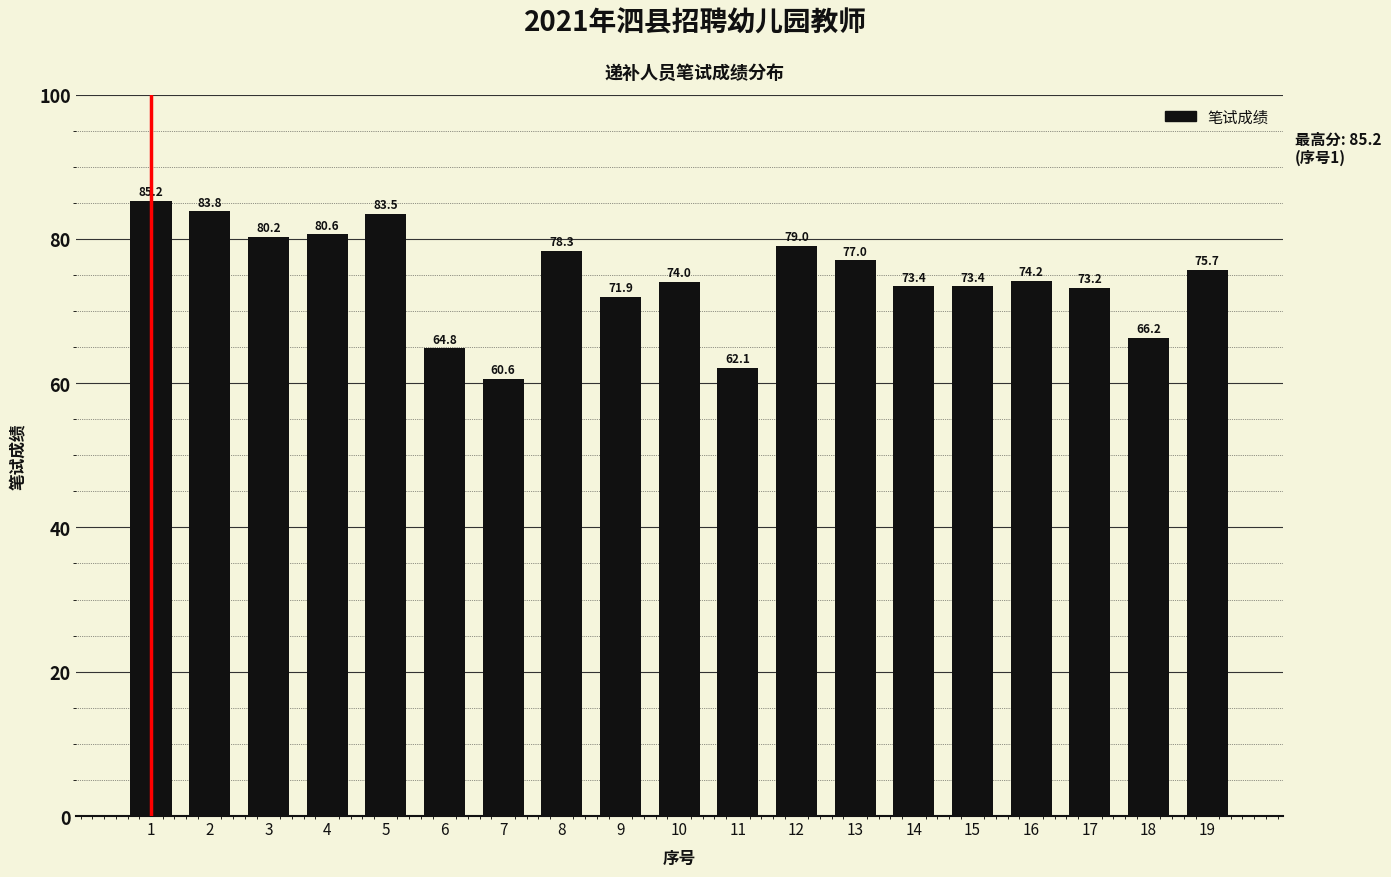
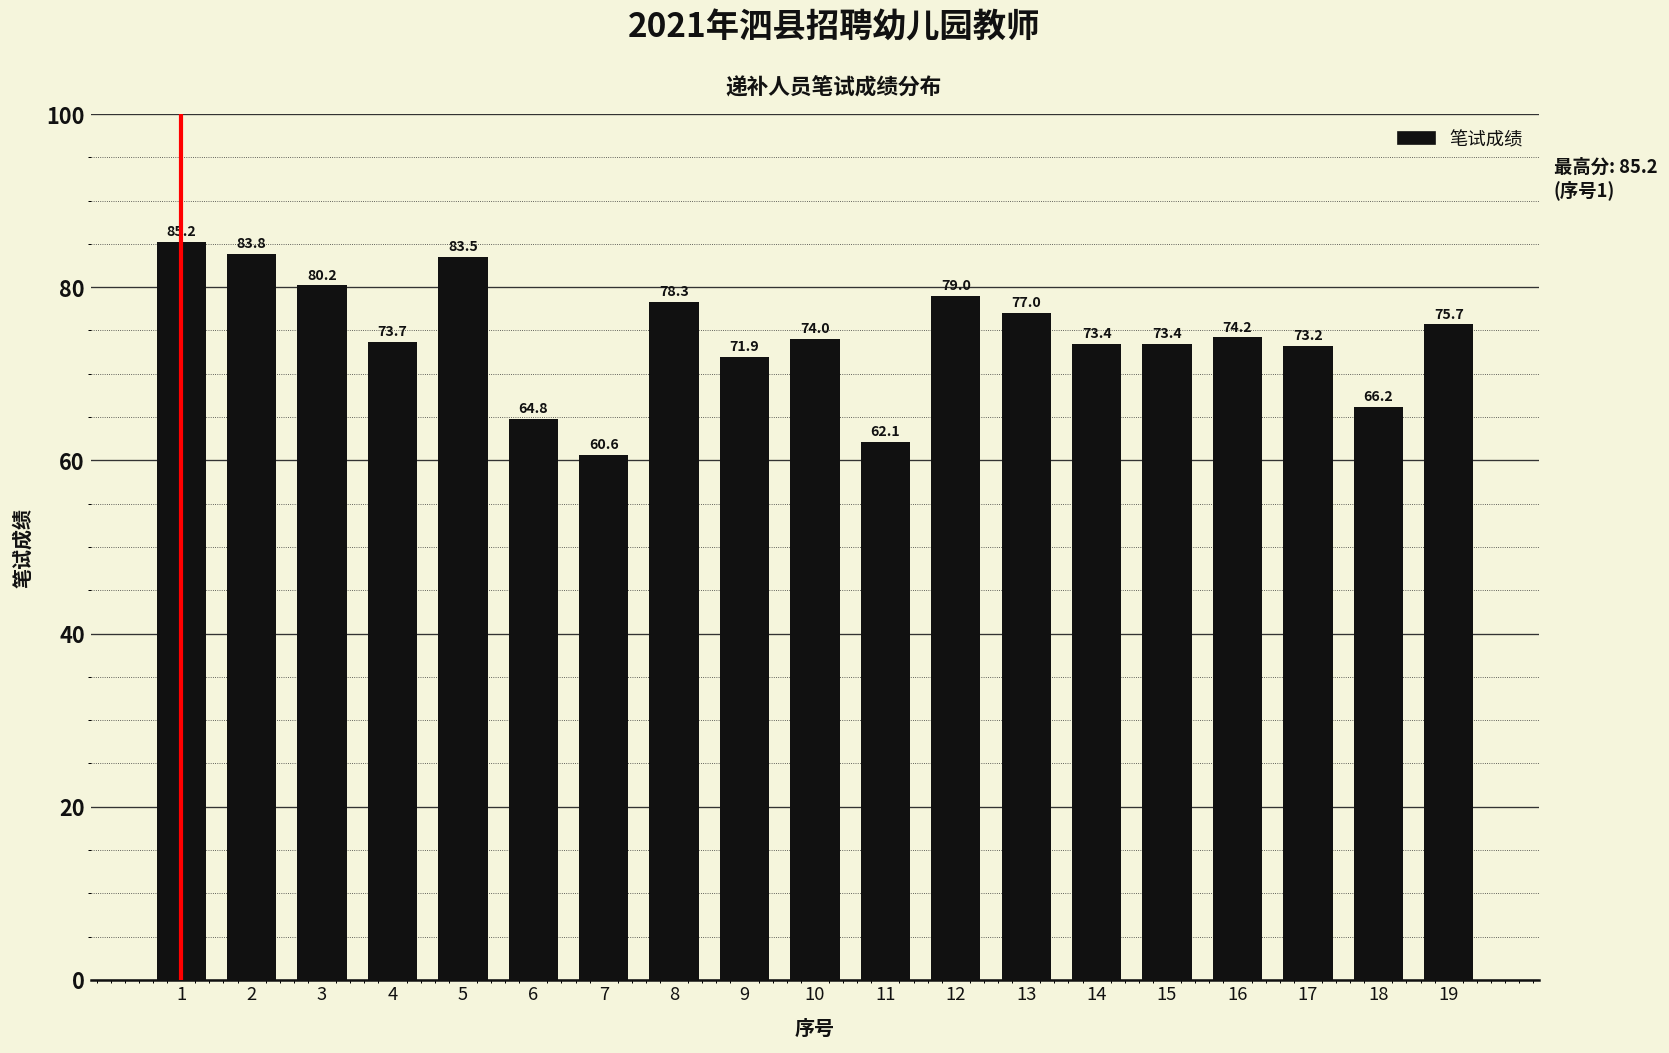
  {
    "1": 85.2,
    "2": 83.8,
    "3": 80.2,
-   "4": 80.6,
+   "4": 73.7,
    "5": 83.5,
    "6": 64.8,
    "7": 60.6,
    "8": 78.3,
    "9": 71.9,
    "10": 74.0,
    "11": 62.1,
    "12": 79.0,
    "13": 77.0,
    "14": 73.4,
    "15": 73.4,
    "16": 74.2,
    "17": 73.2,
    "18": 66.2,
    "19": 75.7
  }
